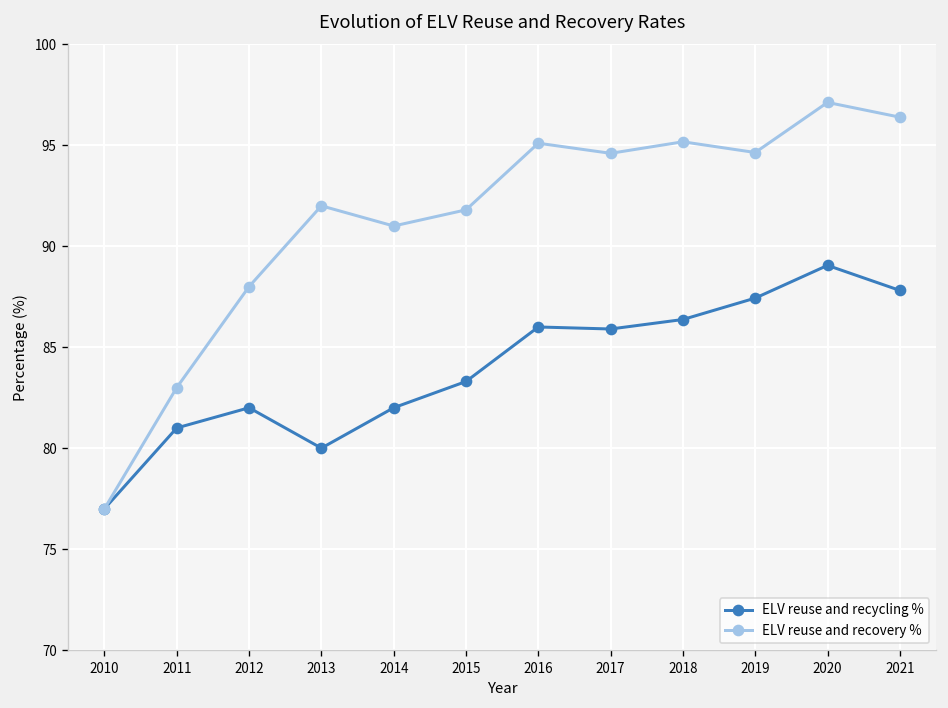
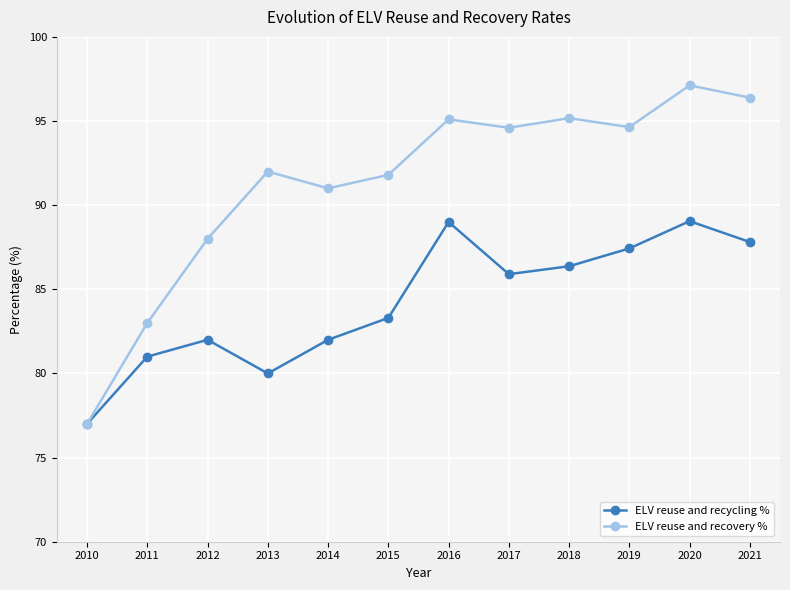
  {
    "ELV reuse and recycling %": {
      "2011": 81,
      "2012": 82,
      "2013": 80,
      "2014": 82,
      "2015": 83.3,
-     "2016": 86,
+     "2016": 89,
      "2017": 86,
      "2018": 86.4,
      "2019": 87.4,
      "2020": 89,
      "2021": 87.8
    },
    "ELV reuse and recovery %": {
      "2011": 83,
      "2012": 88,
      "2013": 92,
      "2014": 91,
      "2015": 91.8,
      "2016": 95,
      "2017": 94.6,
      "2018": 95.2,
      "2019": 94.6,
      "2020": 97,
      "2021": 96.4
    }
  }
